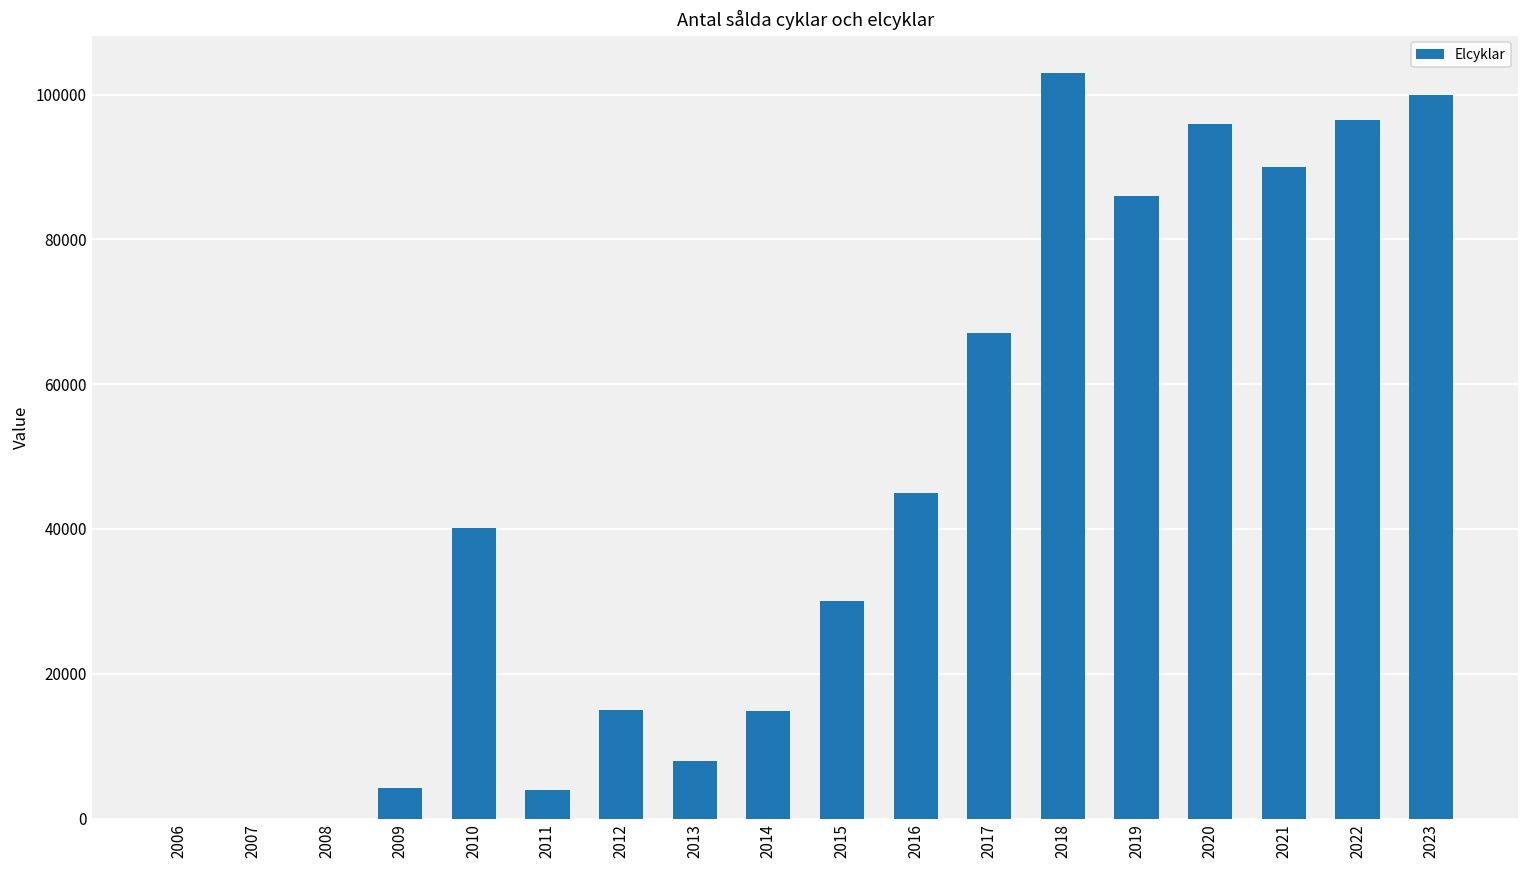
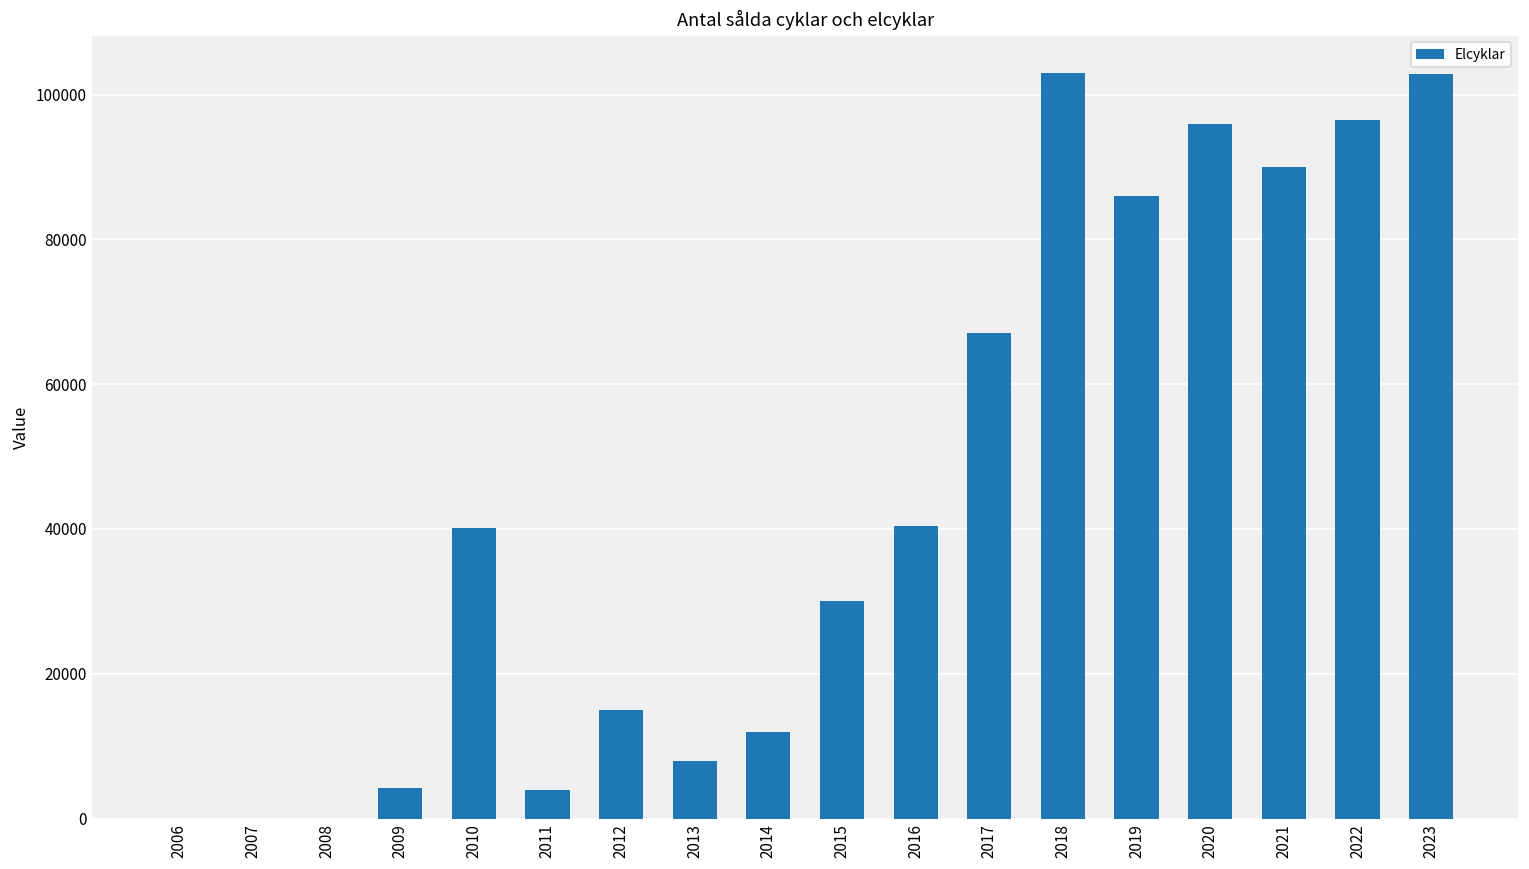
  {
    "2006": 0,
    "2007": 0,
    "2008": 0,
    "2009": 4000,
    "2010": 40000,
    "2011": 4000,
    "2012": 15000,
    "2013": 8000,
-   "2014": 15000,
+   "2014": 12000,
    "2015": 30000,
-   "2016": 45000,
+   "2016": 40000,
    "2017": 67000,
    "2018": 103000,
    "2019": 86000,
    "2020": 96000,
    "2021": 90000,
    "2022": 96000,
-   "2023": 100000
+   "2023": 103000
  }
